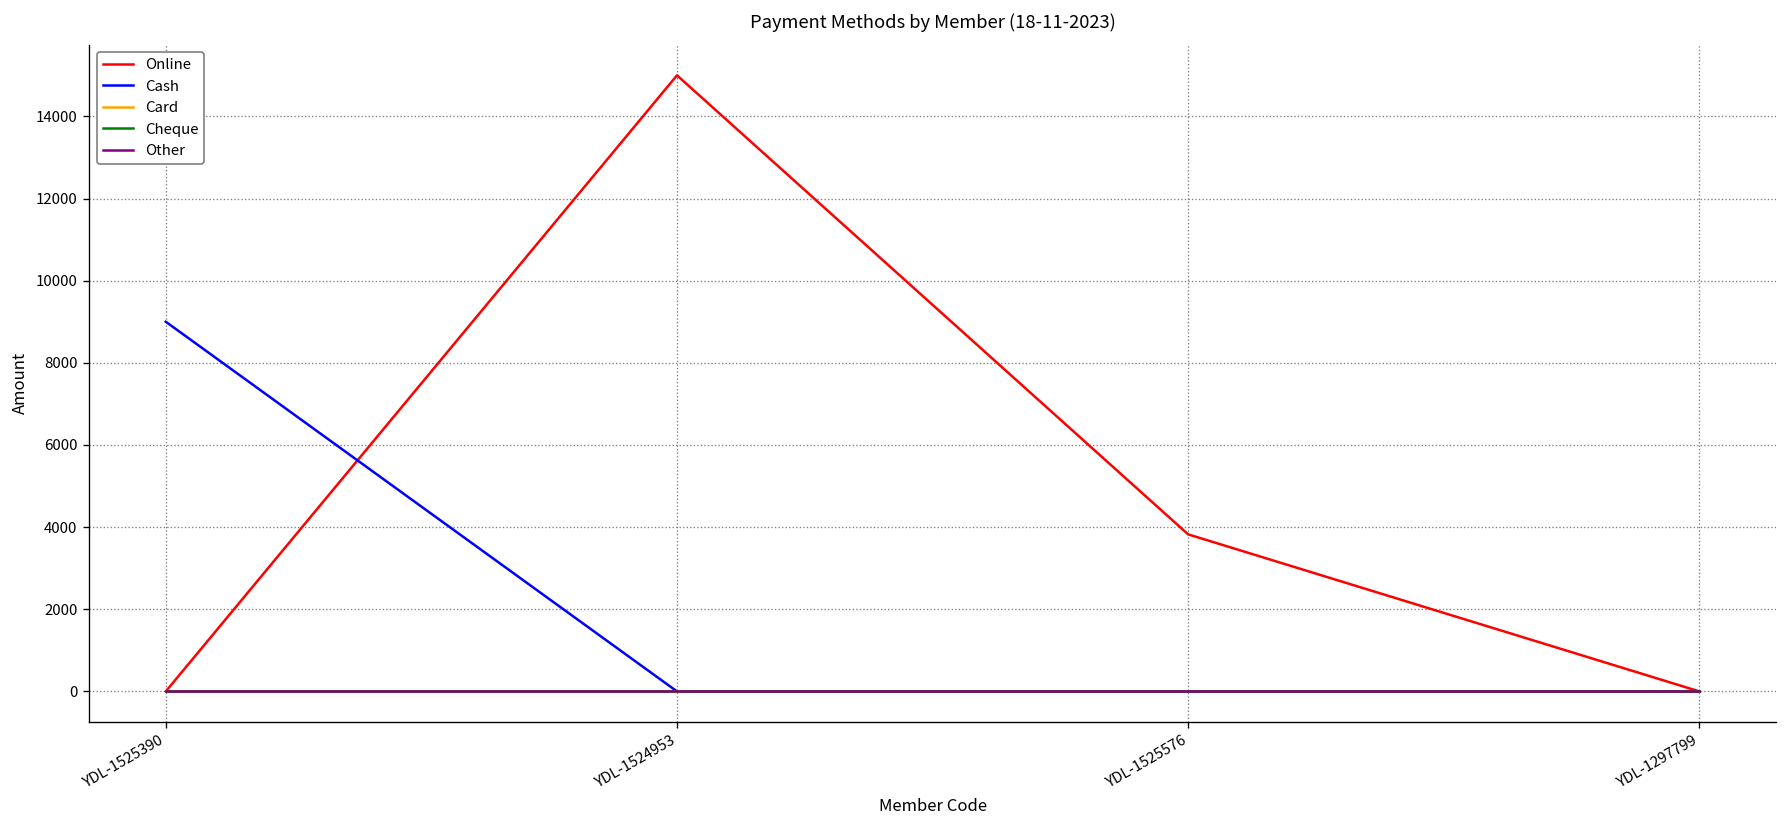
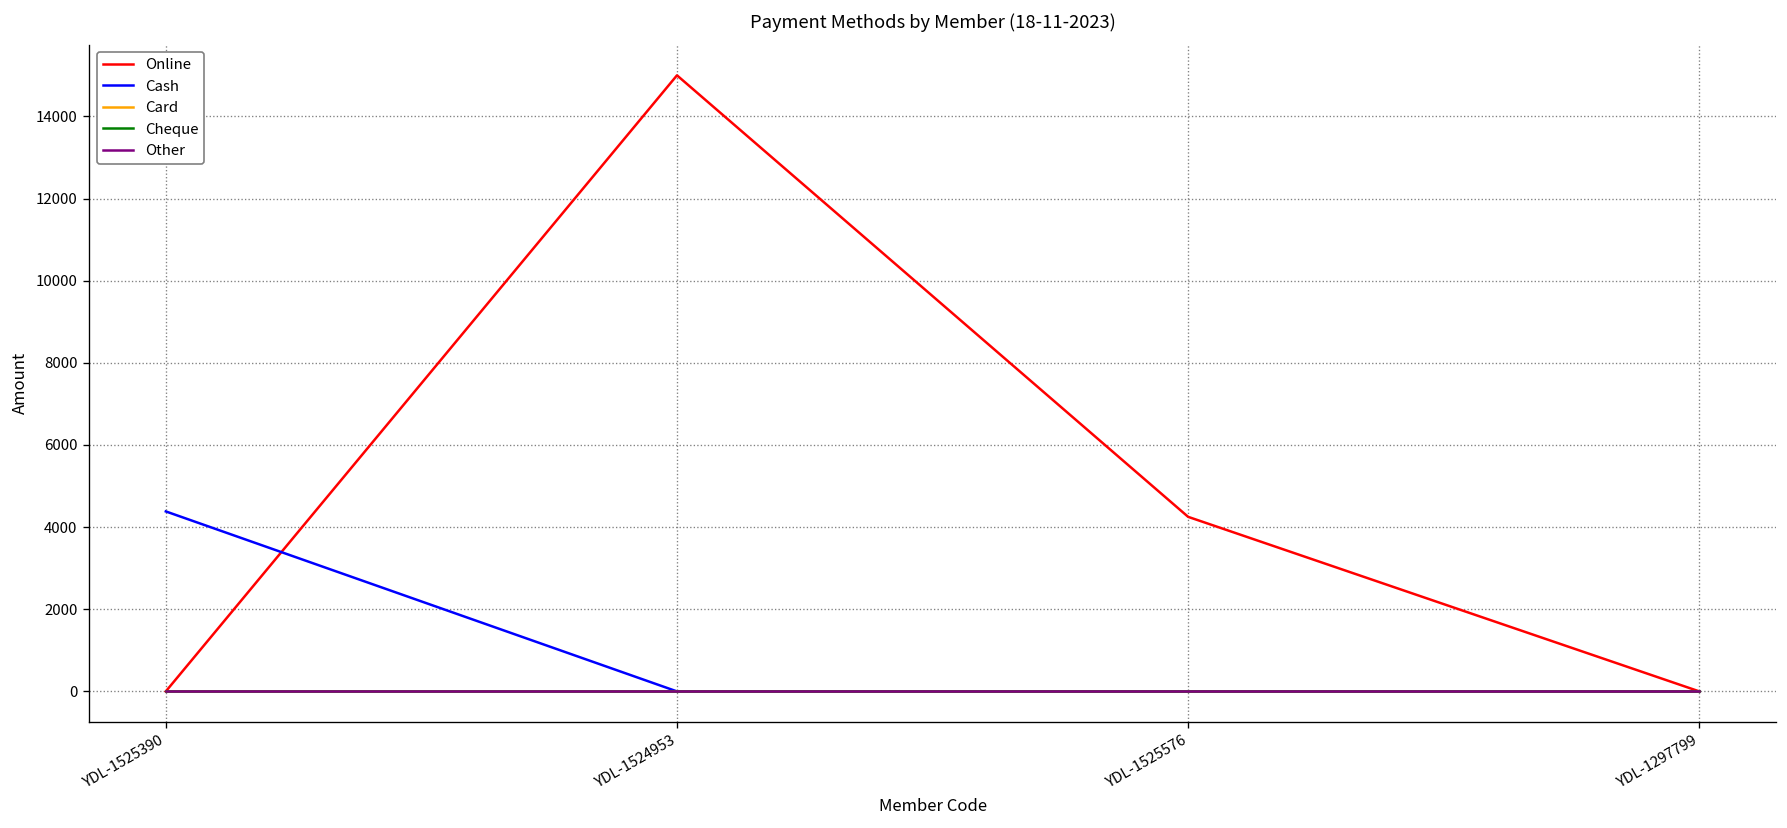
  {
    "Online": {
      "YDL-1524953": 15000,
-     "YDL-1525576": 3800
+     "YDL-1525576": 4300
    },
    "Cash": {
-     "YDL-1525390": 9000
+     "YDL-1525390": 4400
    }
  }
